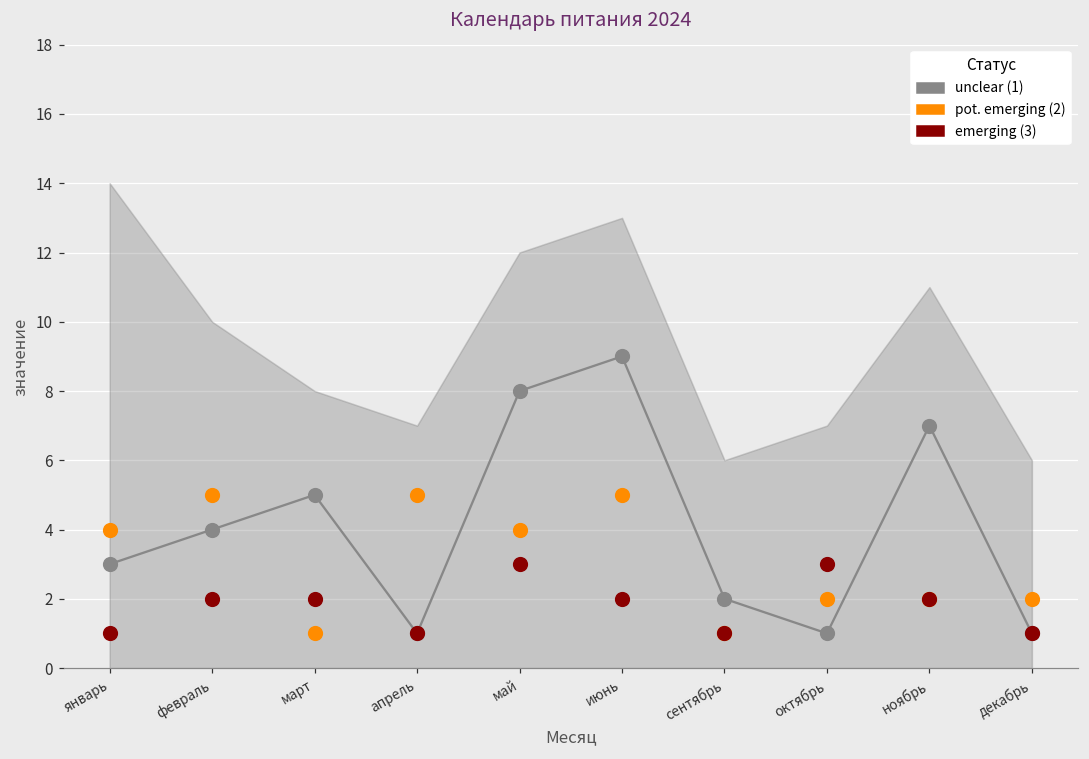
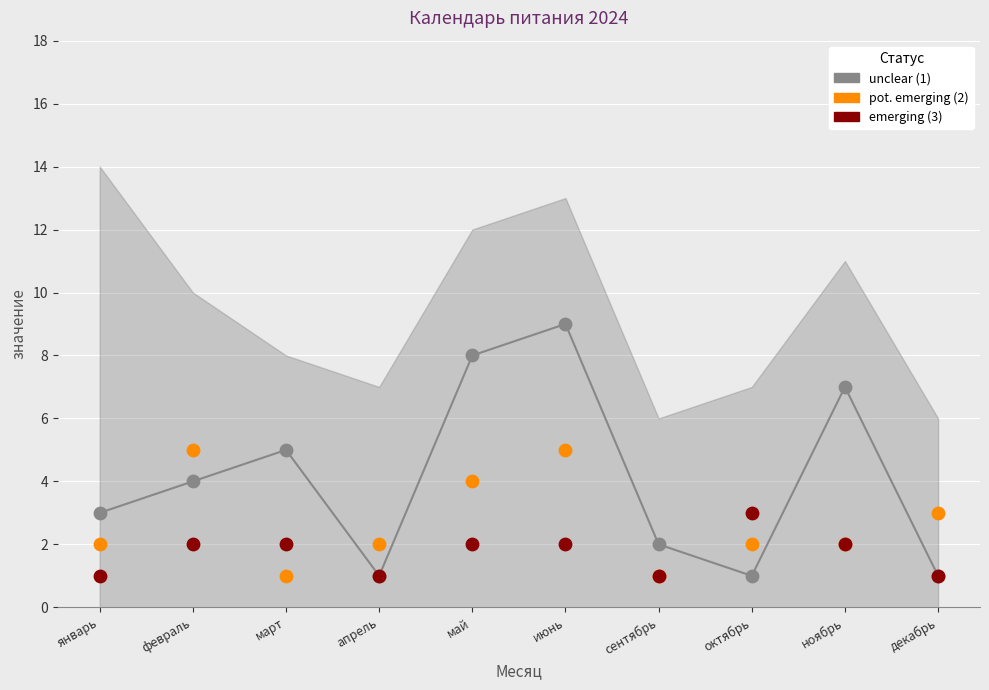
  {
    "pot. emerging (2)": {
-     "январь": 4,
-     "апрель": 5,
-     "декабрь": 2
+     "январь": 2,
+     "апрель": 2,
+     "декабрь": 3
    },
    "emerging (3)": {
-     "май": 3
+     "май": 2
    }
  }
